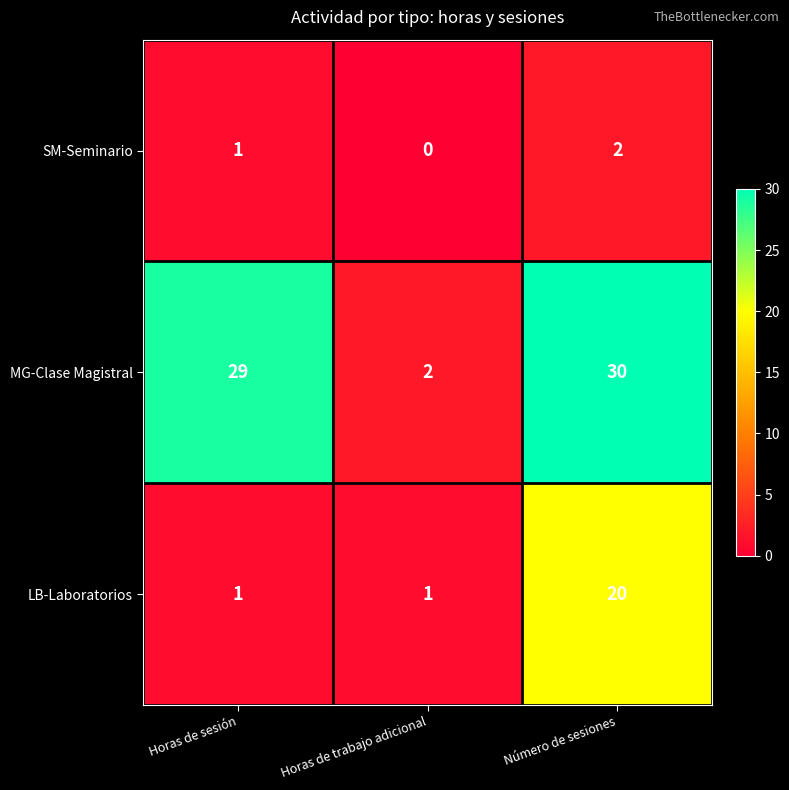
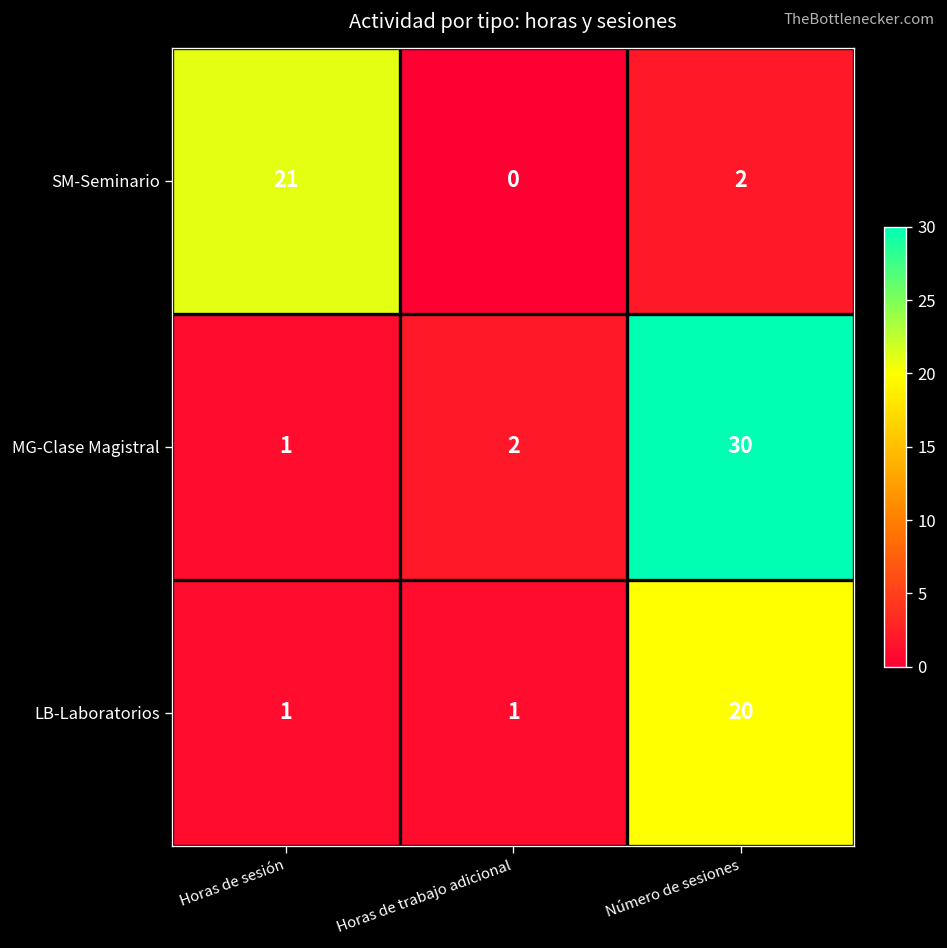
  {
    "SM-Seminario": {
-     "Horas de sesión": 1,
+     "Horas de sesión": 21,
      "Horas de trabajo adicional": 0,
      "Número de sesiones": 2
    },
    "MG-Clase Magistral": {
-     "Horas de sesión": 29,
+     "Horas de sesión": 1,
      "Horas de trabajo adicional": 2,
      "Número de sesiones": 30
    },
    "LB-Laboratorios": {
      "Horas de sesión": 1,
      "Horas de trabajo adicional": 1,
      "Número de sesiones": 20
    }
  }
